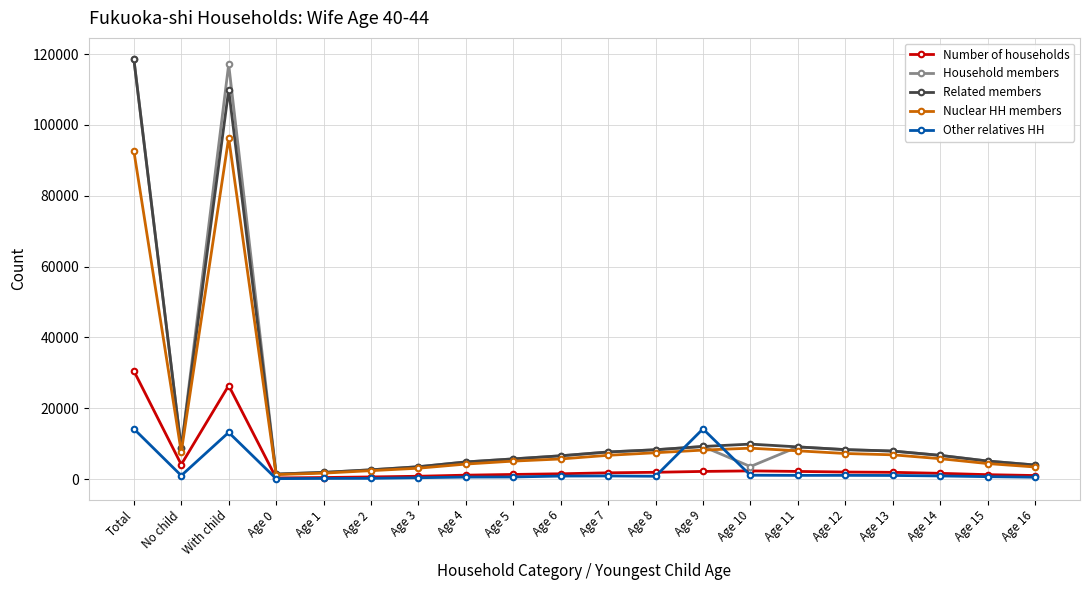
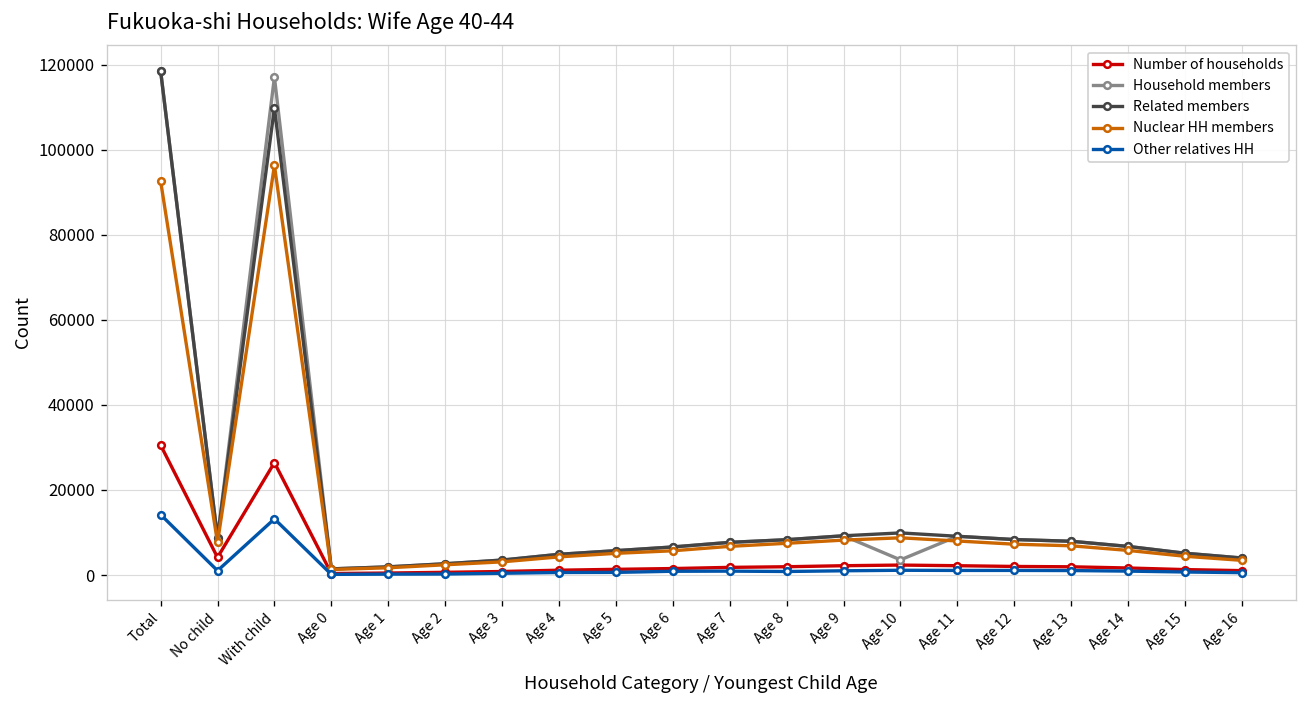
  {
    "Number of households": {
      "Total": 31000,
      "No child": 4000,
      "With child": 26000,
      "Age 5": 1000,
      "Age 7": 2000,
      "Age 8": 2000,
      "Age 9": 2000,
      "Age 10": 2000,
      "Age 11": 2000,
      "Age 12": 2000,
      "Age 13": 2000,
      "Age 14": 2000
    },
    "Household members": {
      "With child": 117000,
      "Age 10": 4000
    },
    "Related members": {
      "With child": 110000,
      "Age 10": 10000
    },
    "Nuclear HH members": {
      "Total": 93000,
      "No child": 8000,
      "With child": 96000,
      "Age 6": 6000,
      "Age 7": 7000,
      "Age 8": 7000,
      "Age 9": 8000,
      "Age 10": 9000,
      "Age 11": 8000,
      "Age 12": 7000,
      "Age 13": 7000,
      "Age 14": 6000,
      "Age 15": 4000
    },
    "Other relatives HH": {
      "Total": 14000,
      "No child": 1000,
      "With child": 13000,
      "Age 5": 1000,
      "Age 7": 1000,
      "Age 8": 1000,
-     "Age 9": 14000,
+     "Age 9": 1000,
      "Age 10": 1000,
      "Age 11": 1000,
      "Age 12": 1000,
      "Age 13": 1000,
      "Age 14": 1000
    }
  }
